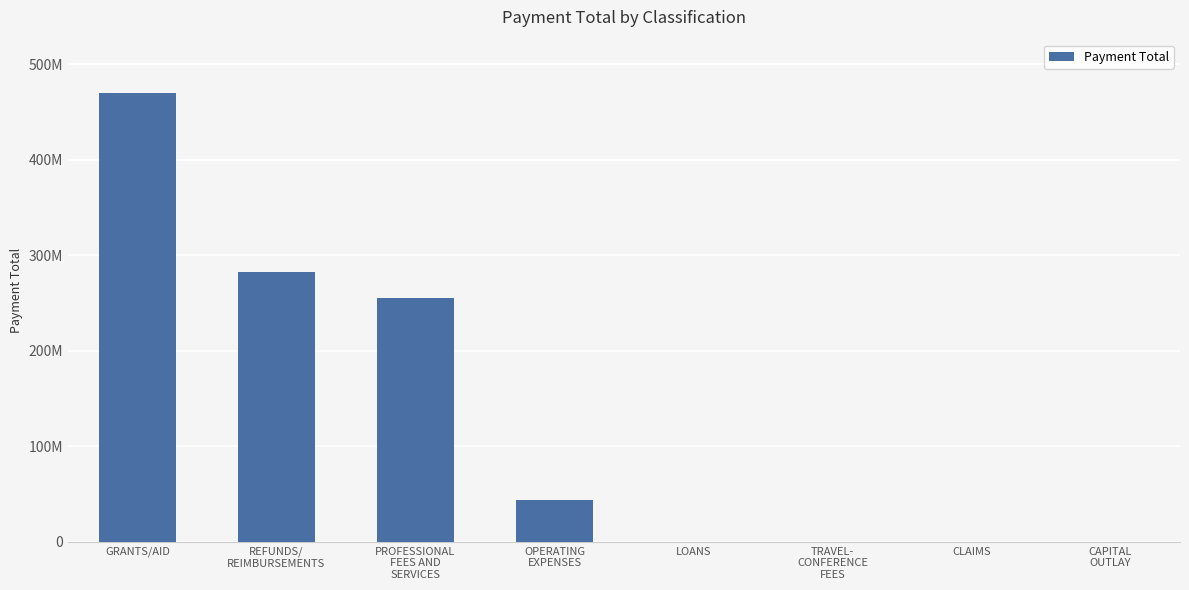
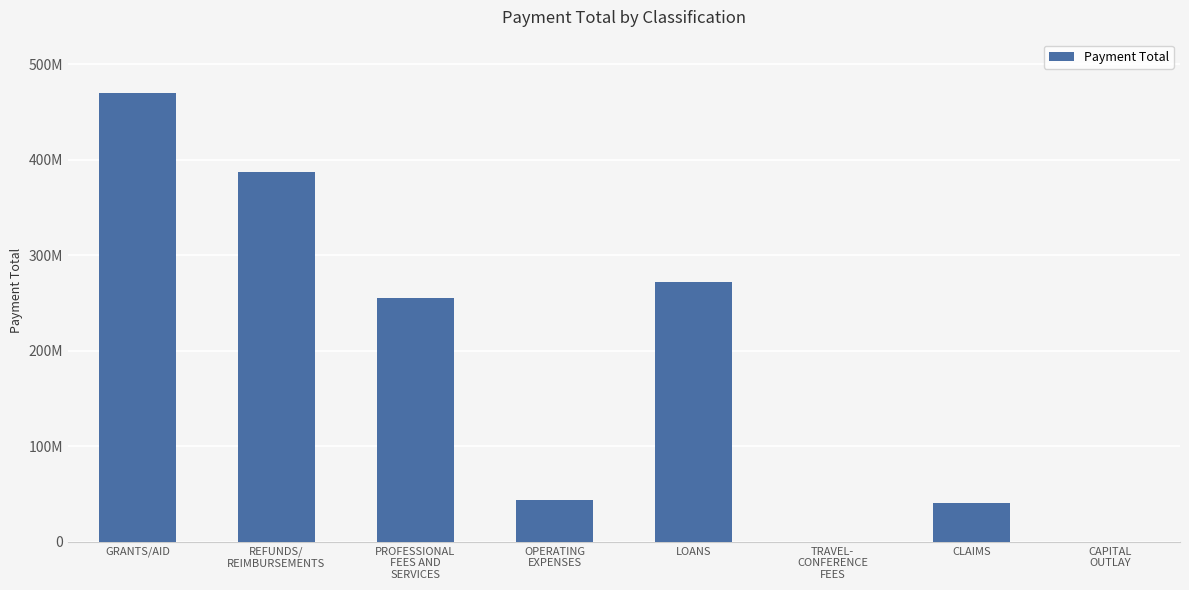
  {
    "GRANTS/AID": 470000000,
-   "REFUNDS/ REIMBURSEMENTS": 280000000,
+   "REFUNDS/ REIMBURSEMENTS": 390000000,
    "PROFESSIONAL FEES AND SERVICES": 260000000,
    "OPERATING EXPENSES": 40000000,
-   "LOANS": 0,
-   "CLAIMS": 0
+   "LOANS": 270000000,
+   "CLAIMS": 40000000
  }
